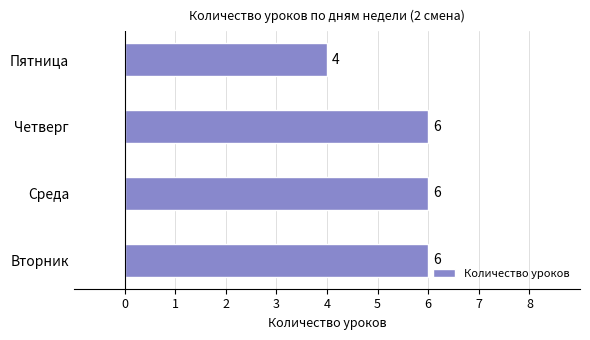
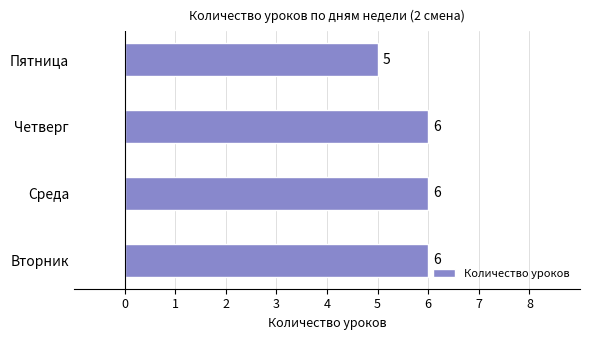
  {
-   "Пятница": 4,
+   "Пятница": 5,
    "Четверг": 6,
    "Среда": 6,
    "Вторник": 6
  }
